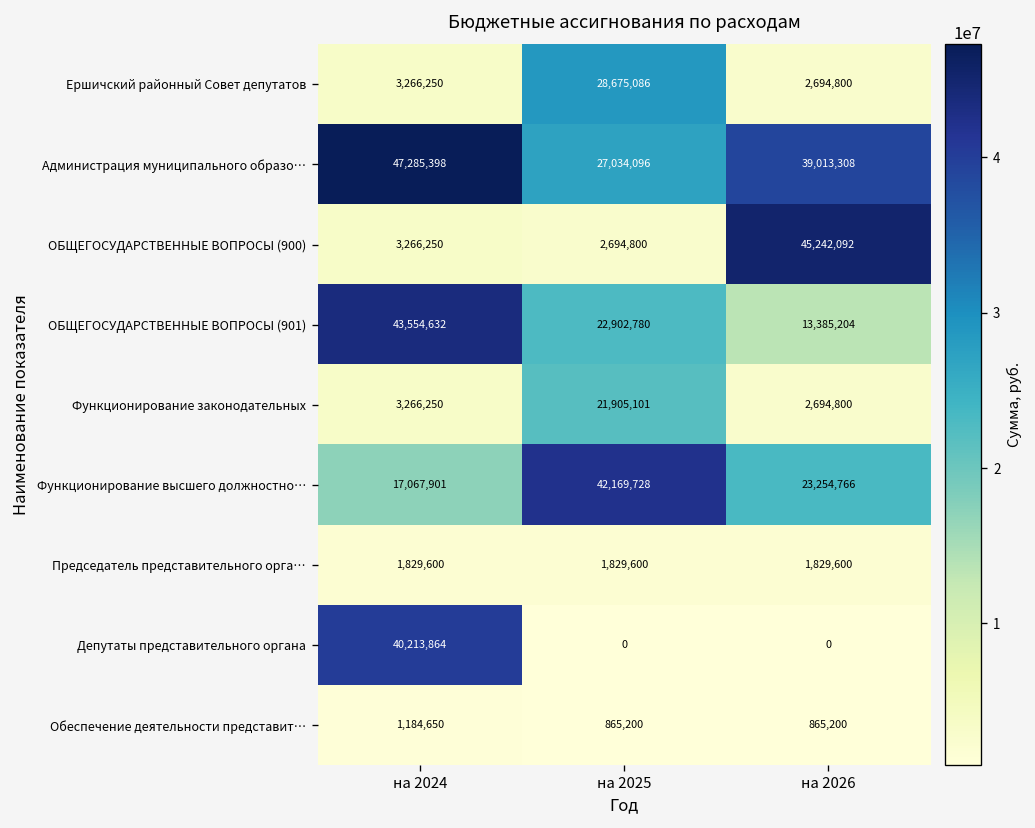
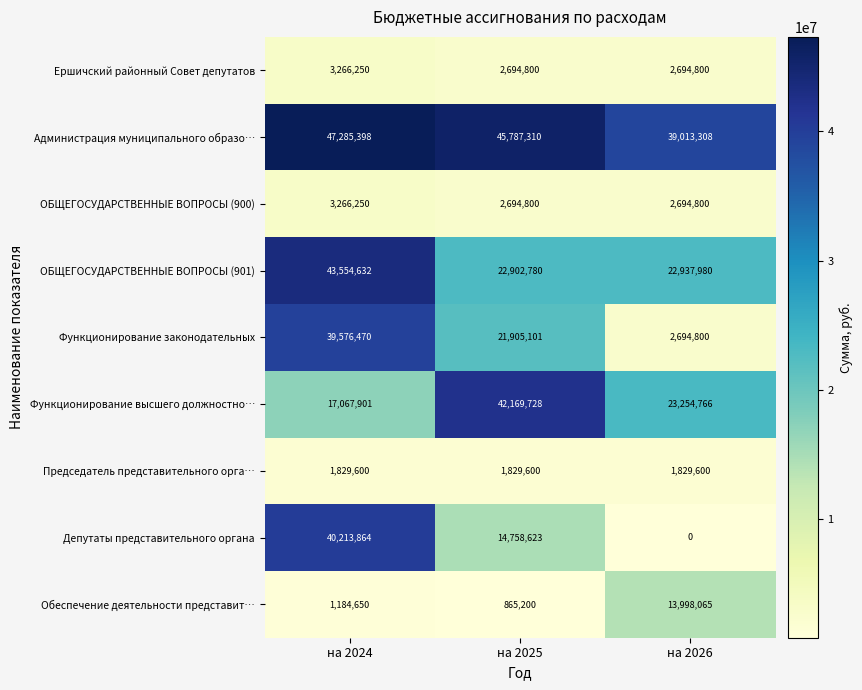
  {
    "Ершичский районный Совет депутатов": {
      "на 2024": "3,266,250",
-     "на 2025": "28,675,086",
+     "на 2025": "2,694,800",
      "на 2026": "2,694,800"
    },
    "Администрация муниципального образо…": {
      "на 2024": "47,285,398",
-     "на 2025": "27,034,096",
+     "на 2025": "45,787,310",
      "на 2026": "39,013,308"
    },
    "ОБЩЕГОСУДАРСТВЕННЫЕ ВОПРОСЫ (900)": {
      "на 2024": "3,266,250",
      "на 2025": "2,694,800",
-     "на 2026": "45,242,092"
+     "на 2026": "2,694,800"
    },
    "ОБЩЕГОСУДАРСТВЕННЫЕ ВОПРОСЫ (901)": {
      "на 2024": "43,554,632",
      "на 2025": "22,902,780",
-     "на 2026": "13,385,204"
+     "на 2026": "22,937,980"
    },
    "Функционирование законодательных": {
-     "на 2024": "3,266,250",
+     "на 2024": "39,576,470",
      "на 2025": "21,905,101",
      "на 2026": "2,694,800"
    },
    "Функционирование высшего должностно…": {
      "на 2024": "17,067,901",
      "на 2025": "42,169,728",
      "на 2026": "23,254,766"
    },
    "Председатель представительного орга…": {
      "на 2024": "1,829,600",
      "на 2025": "1,829,600",
      "на 2026": "1,829,600"
    },
    "Депутаты представительного органа": {
      "на 2024": "40,213,864",
-     "на 2025": "0",
+     "на 2025": "14,758,623",
      "на 2026": "0"
    },
    "Обеспечение деятельности представит…": {
      "на 2024": "1,184,650",
      "на 2025": "865,200",
-     "на 2026": "865,200"
+     "на 2026": "13,998,065"
    }
  }
